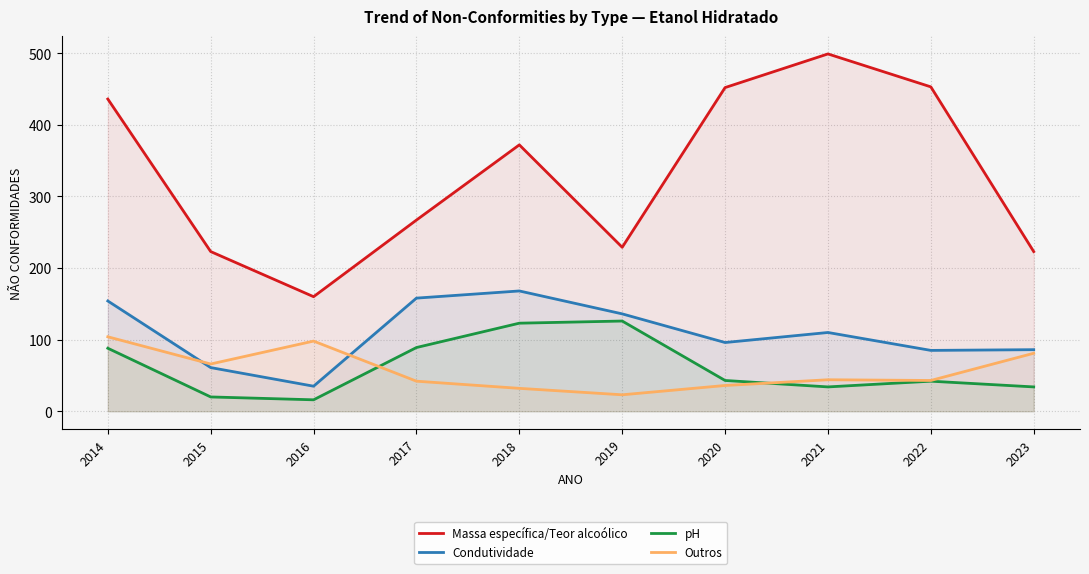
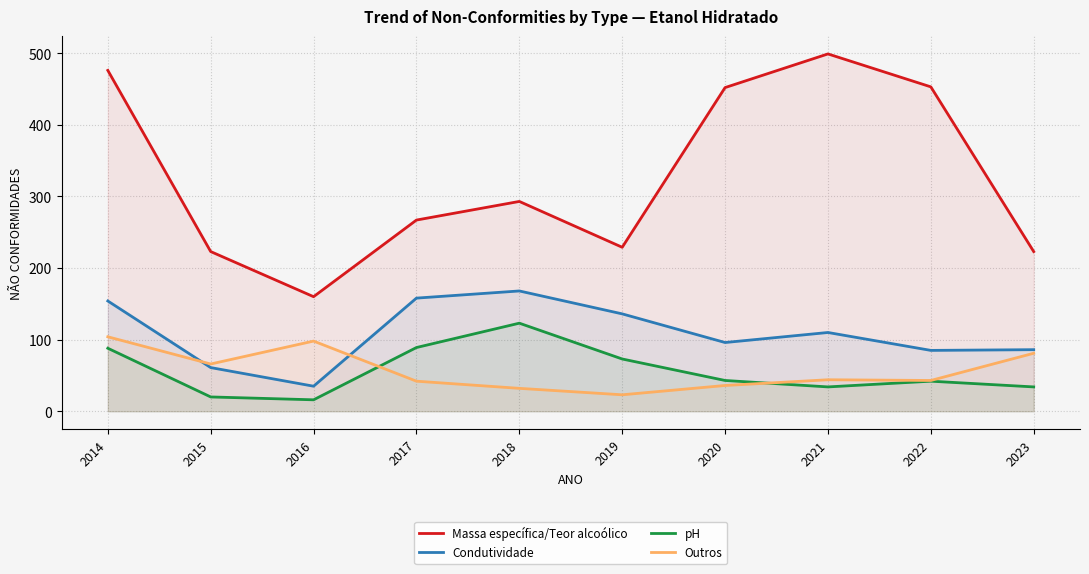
  {
    "Massa específica/Teor alcoólico": {
-     "2014": 440,
+     "2014": 480,
      "2015": 220,
      "2016": 160,
      "2017": 270,
-     "2018": 370,
+     "2018": 290,
      "2019": 230,
      "2020": 450,
      "2021": 500,
      "2022": 450,
      "2023": 220
    },
    "Condutividade": {
      "2014": 150,
      "2015": 60,
      "2016": 40,
      "2017": 160,
      "2018": 170,
      "2019": 140,
      "2020": 100,
      "2021": 110,
      "2022": 90,
      "2023": 90
    },
    "pH": {
      "2014": 90,
      "2015": 20,
      "2016": 20,
      "2017": 90,
      "2018": 120,
-     "2019": 130,
+     "2019": 70,
      "2020": 40,
      "2021": 30,
      "2023": 30
    },
    "Outros": {
      "2014": 100,
      "2015": 70,
      "2016": 100,
      "2017": 40,
      "2018": 30,
      "2019": 20,
      "2020": 40,
      "2021": 40,
      "2023": 80
    }
  }
